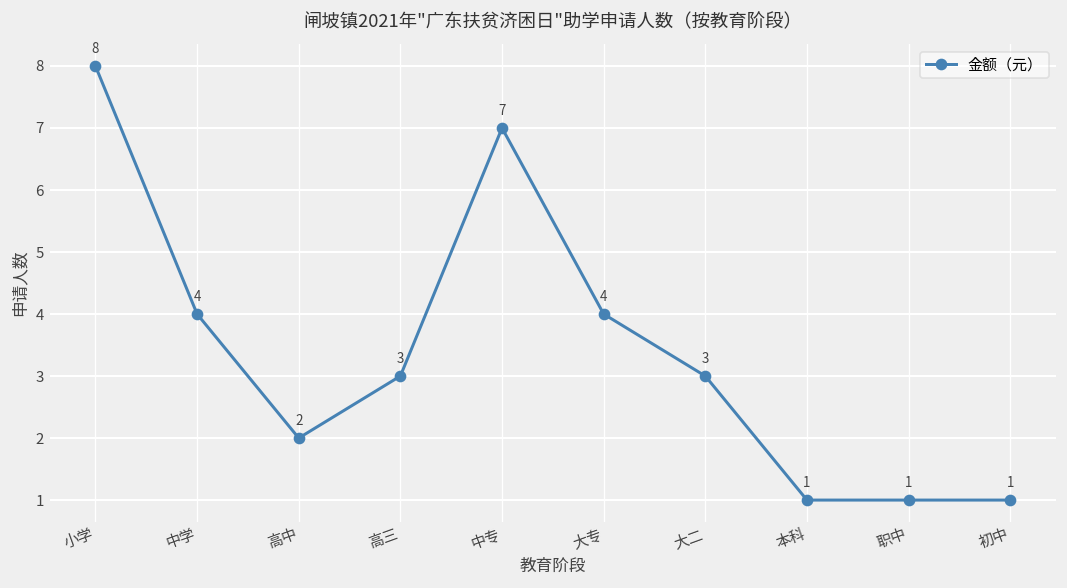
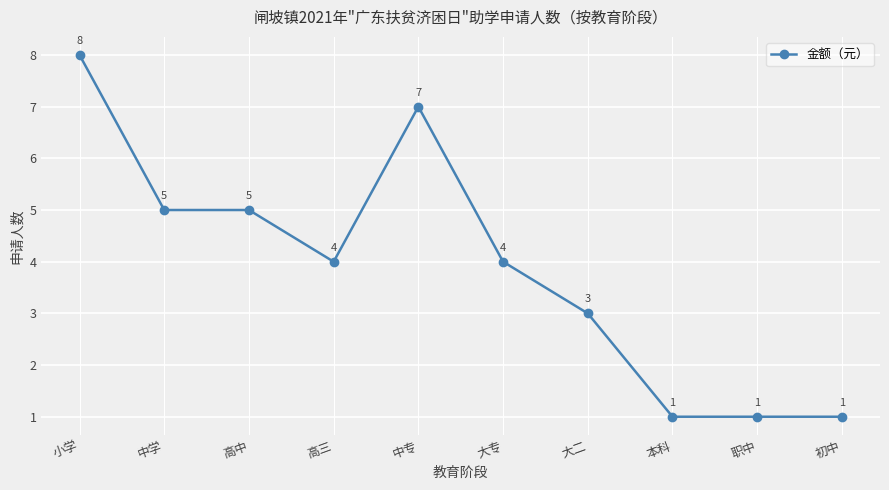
  {
    "小学": 8,
-   "中学": 4,
-   "高中": 2,
-   "高三": 3,
+   "中学": 5,
+   "高中": 5,
+   "高三": 4,
    "中专": 7,
    "大专": 4,
    "大二": 3,
    "本科": 1,
    "职中": 1,
    "初中": 1
  }
